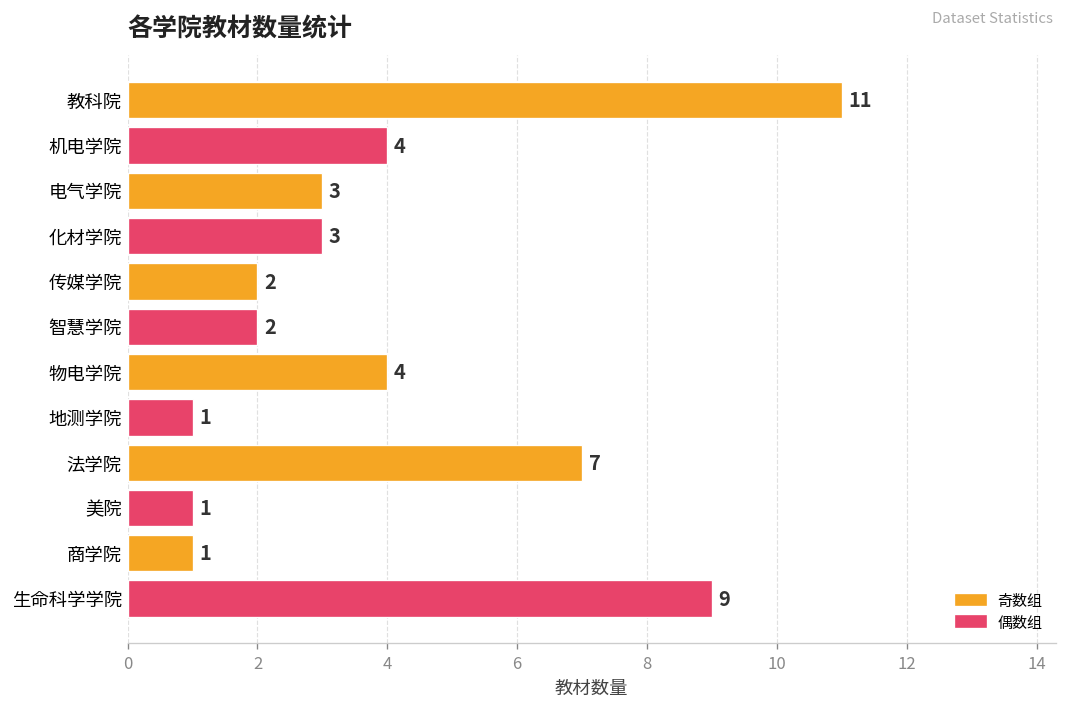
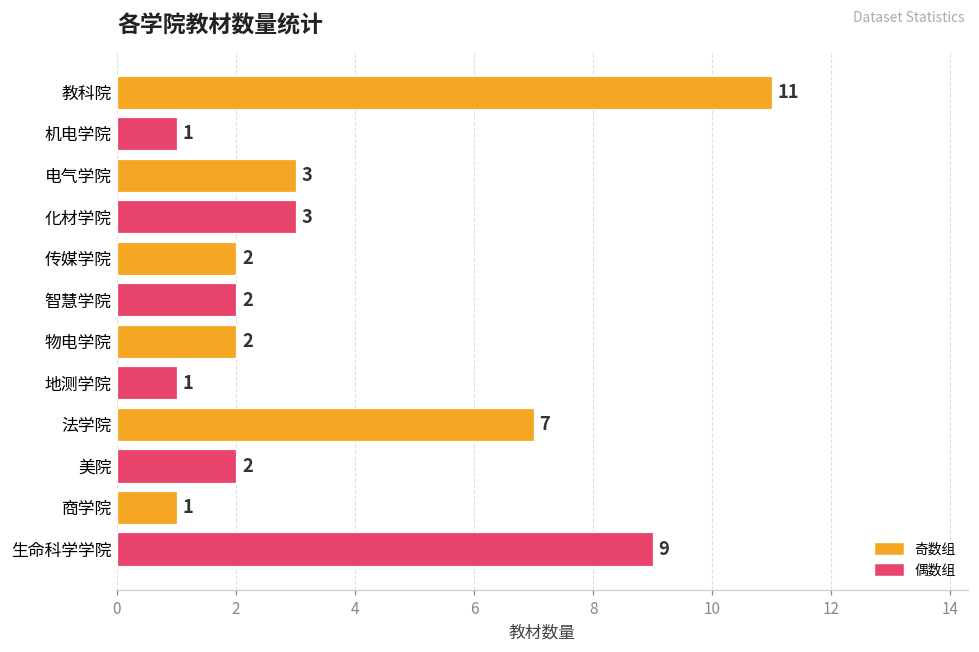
  {
    "教科院": 11,
-   "机电学院": 4,
+   "机电学院": 1,
    "电气学院": 3,
    "化材学院": 3,
    "传媒学院": 2,
    "智慧学院": 2,
-   "物电学院": 4,
+   "物电学院": 2,
    "地测学院": 1,
    "法学院": 7,
-   "美院": 1,
+   "美院": 2,
    "商学院": 1,
    "生命科学学院": 9
  }
